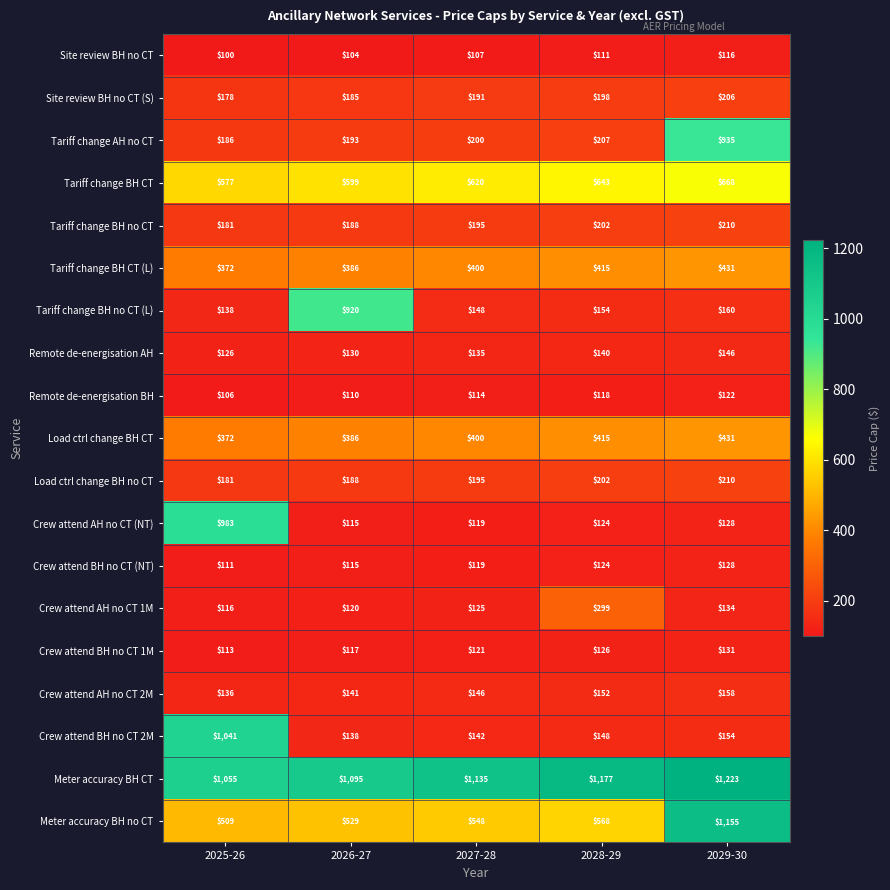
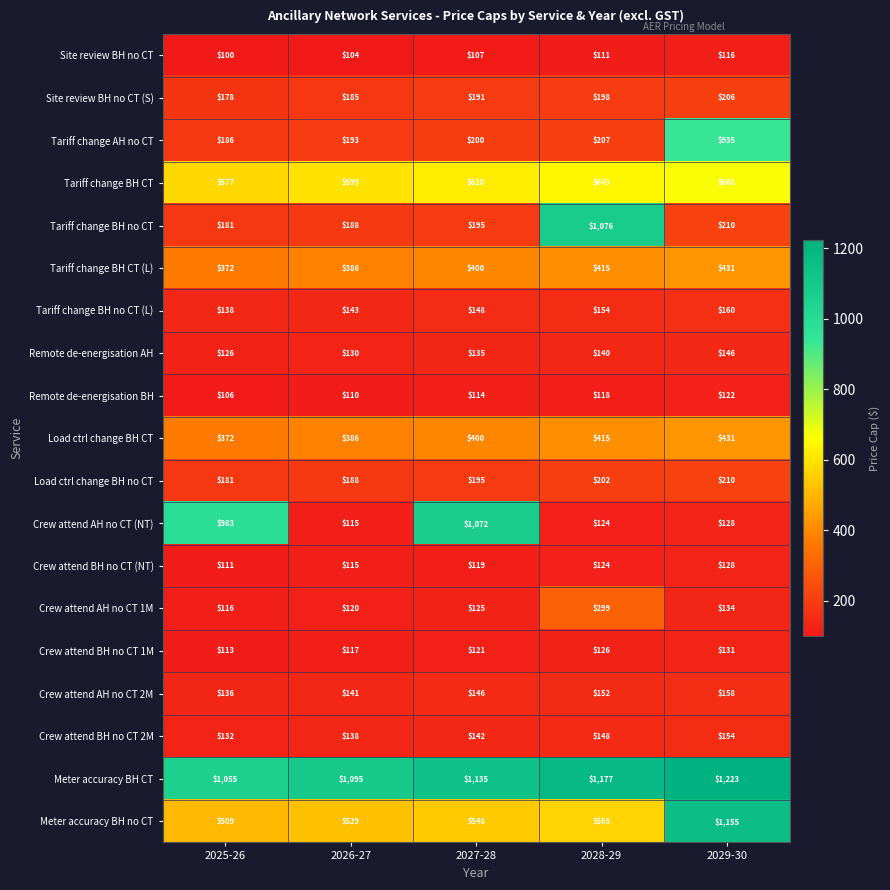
  {
    "Site review BH no CT": {
      "2025-26": "$100",
      "2026-27": "$104",
      "2027-28": "$107",
      "2028-29": "$111",
      "2029-30": "$116"
    },
    "Site review BH no CT (S)": {
      "2025-26": "$178",
      "2026-27": "$185",
      "2027-28": "$191",
      "2028-29": "$198",
      "2029-30": "$206"
    },
    "Tariff change AH no CT": {
      "2025-26": "$186",
      "2026-27": "$193",
      "2027-28": "$200",
      "2028-29": "$207",
      "2029-30": "$935"
    },
    "Tariff change BH CT": {
      "2025-26": "$577",
      "2026-27": "$599",
      "2027-28": "$620",
      "2028-29": "$643",
      "2029-30": "$668"
    },
    "Tariff change BH no CT": {
      "2025-26": "$181",
      "2026-27": "$188",
      "2027-28": "$195",
-     "2028-29": "$202",
+     "2028-29": "$1,076",
      "2029-30": "$210"
    },
    "Tariff change BH CT (L)": {
      "2025-26": "$372",
      "2026-27": "$386",
      "2027-28": "$400",
      "2028-29": "$415",
      "2029-30": "$431"
    },
    "Tariff change BH no CT (L)": {
      "2025-26": "$138",
-     "2026-27": "$920",
+     "2026-27": "$143",
      "2027-28": "$148",
      "2028-29": "$154",
      "2029-30": "$160"
    },
    "Remote de-energisation AH": {
      "2025-26": "$126",
      "2026-27": "$130",
      "2027-28": "$135",
      "2028-29": "$140",
      "2029-30": "$146"
    },
    "Remote de-energisation BH": {
      "2025-26": "$106",
      "2026-27": "$110",
      "2027-28": "$114",
      "2028-29": "$118",
      "2029-30": "$122"
    },
    "Load ctrl change BH CT": {
      "2025-26": "$372",
      "2026-27": "$386",
      "2027-28": "$400",
      "2028-29": "$415",
      "2029-30": "$431"
    },
    "Load ctrl change BH no CT": {
      "2025-26": "$181",
      "2026-27": "$188",
      "2027-28": "$195",
      "2028-29": "$202",
      "2029-30": "$210"
    },
    "Crew attend AH no CT (NT)": {
      "2025-26": "$983",
      "2026-27": "$115",
-     "2027-28": "$119",
+     "2027-28": "$1,072",
      "2028-29": "$124",
      "2029-30": "$128"
    },
    "Crew attend BH no CT (NT)": {
      "2025-26": "$111",
      "2026-27": "$115",
      "2027-28": "$119",
      "2028-29": "$124",
      "2029-30": "$128"
    },
    "Crew attend AH no CT 1M": {
      "2025-26": "$116",
      "2026-27": "$120",
      "2027-28": "$125",
      "2028-29": "$299",
      "2029-30": "$134"
    },
    "Crew attend BH no CT 1M": {
      "2025-26": "$113",
      "2026-27": "$117",
      "2027-28": "$121",
      "2028-29": "$126",
      "2029-30": "$131"
    },
    "Crew attend AH no CT 2M": {
      "2025-26": "$136",
      "2026-27": "$141",
      "2027-28": "$146",
      "2028-29": "$152",
      "2029-30": "$158"
    },
    "Crew attend BH no CT 2M": {
-     "2025-26": "$1,041",
+     "2025-26": "$132",
      "2026-27": "$138",
      "2027-28": "$142",
      "2028-29": "$148",
      "2029-30": "$154"
    },
    "Meter accuracy BH CT": {
      "2025-26": "$1,055",
      "2026-27": "$1,095",
      "2027-28": "$1,135",
      "2028-29": "$1,177",
      "2029-30": "$1,223"
    },
    "Meter accuracy BH no CT": {
      "2025-26": "$509",
      "2026-27": "$529",
      "2027-28": "$548",
      "2028-29": "$568",
      "2029-30": "$1,155"
    }
  }
